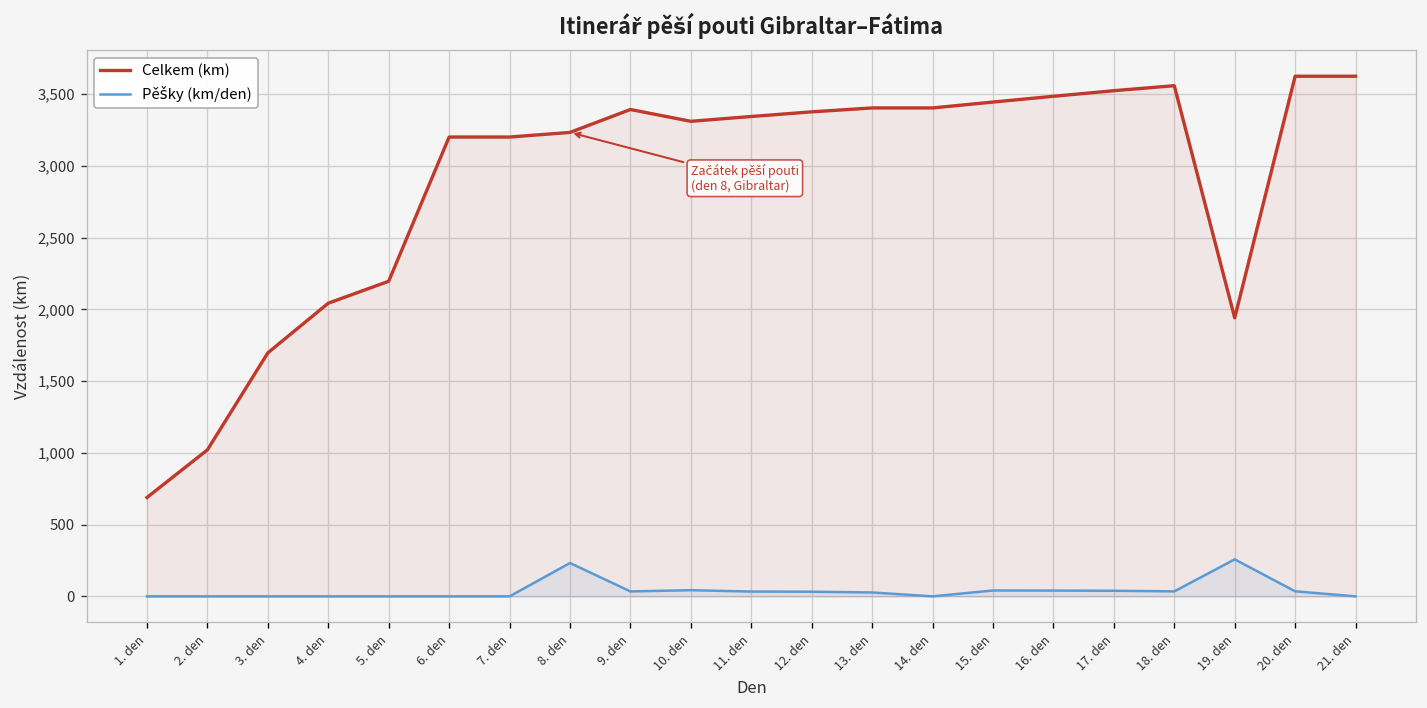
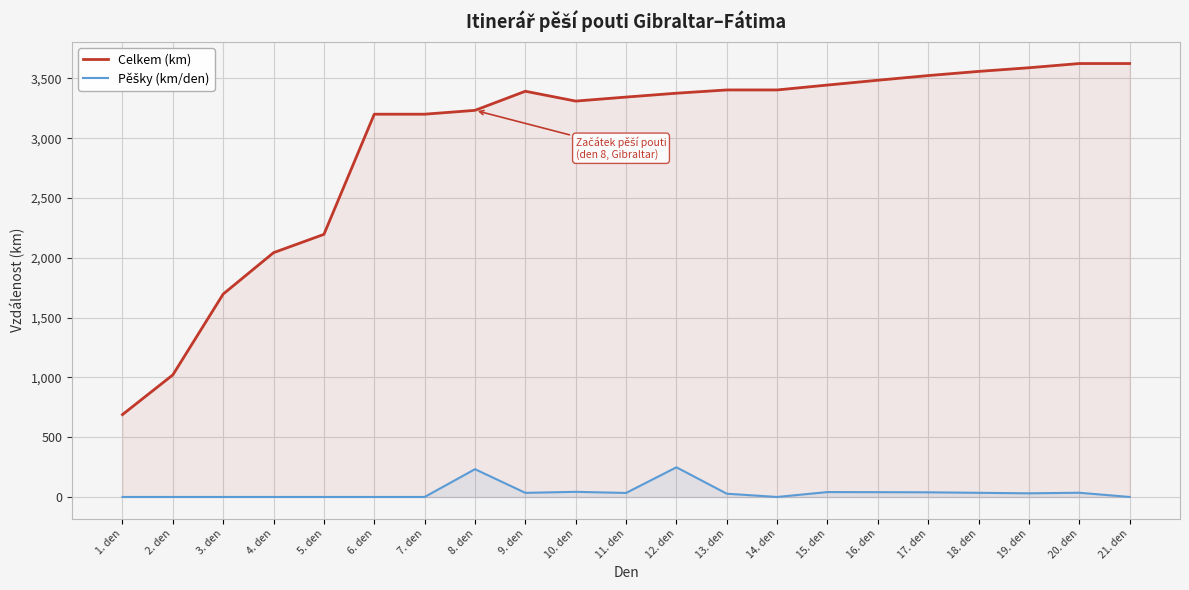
  {
    "Celkem (km)": {
      "1. den": "690",
      "2. den": "1,020",
      "3. den": "1,700",
      "4. den": "2,040",
      "5. den": "2,200",
      "6. den": "3,200",
      "7. den": "3,200",
      "9. den": "3,390",
      "10. den": "3,310",
      "11. den": "3,340",
      "12. den": "3,380",
      "13. den": "3,400",
      "14. den": "3,400",
      "15. den": "3,440",
      "16. den": "3,490",
      "17. den": "3,520",
      "18. den": "3,560",
-     "19. den": "1,940",
+     "19. den": "3,590",
      "20. den": "3,620",
      "21. den": "3,620"
    },
    "Pěšky (km/den)": {
      "1. den": "0",
      "2. den": "0",
      "3. den": "0",
      "4. den": "0",
      "5. den": "0",
      "6. den": "0",
      "7. den": "0",
      "8. den": "230",
      "9. den": "30",
      "10. den": "40",
      "11. den": "30",
-     "12. den": "30",
+     "12. den": "250",
      "13. den": "30",
      "14. den": "0",
      "15. den": "40",
      "16. den": "40",
      "17. den": "40",
      "18. den": "30",
-     "19. den": "260",
+     "19. den": "30",
      "20. den": "40",
      "21. den": "0"
    }
  }
